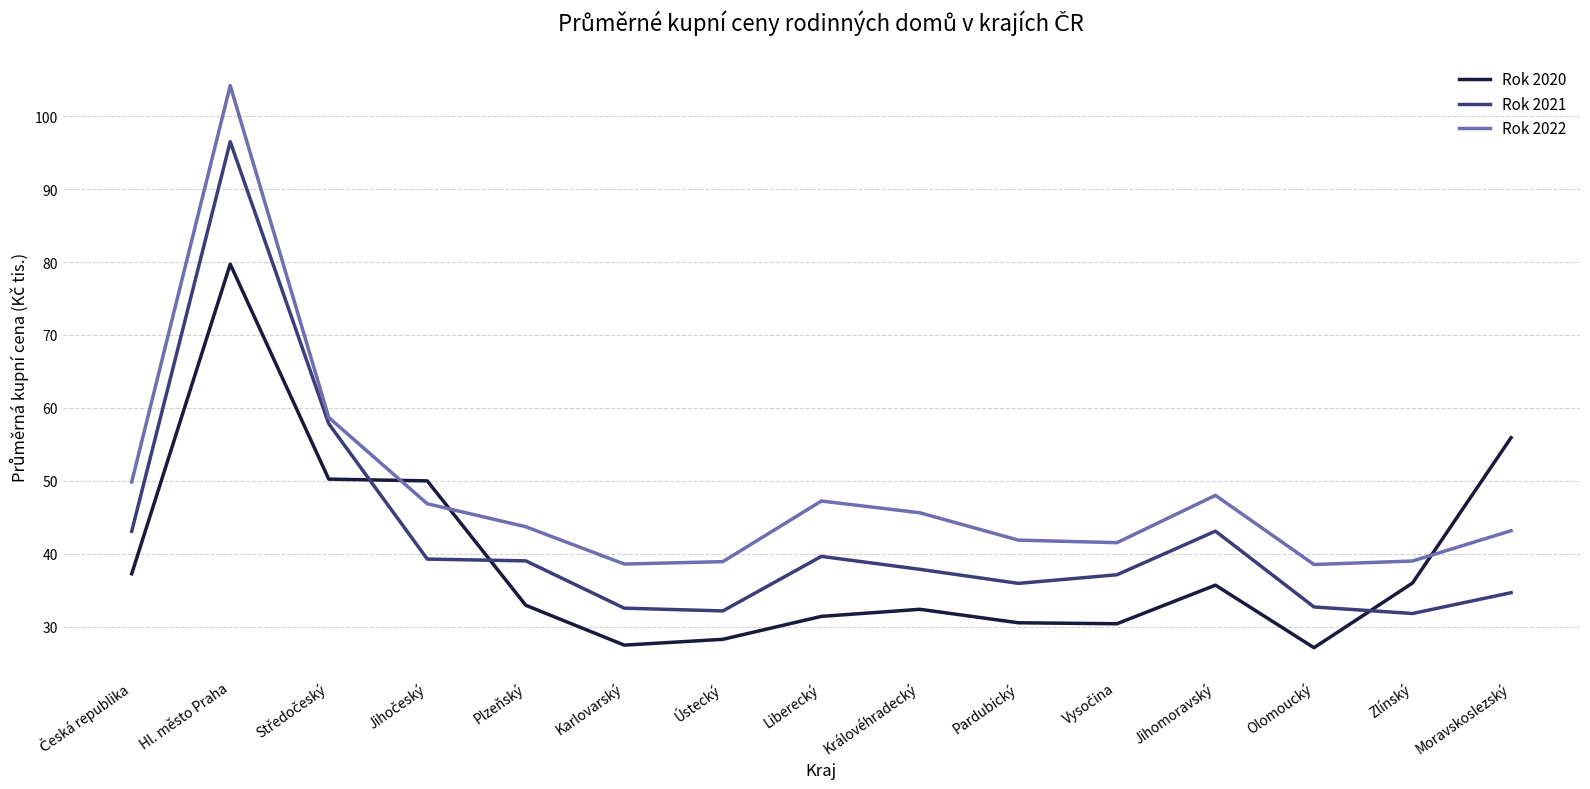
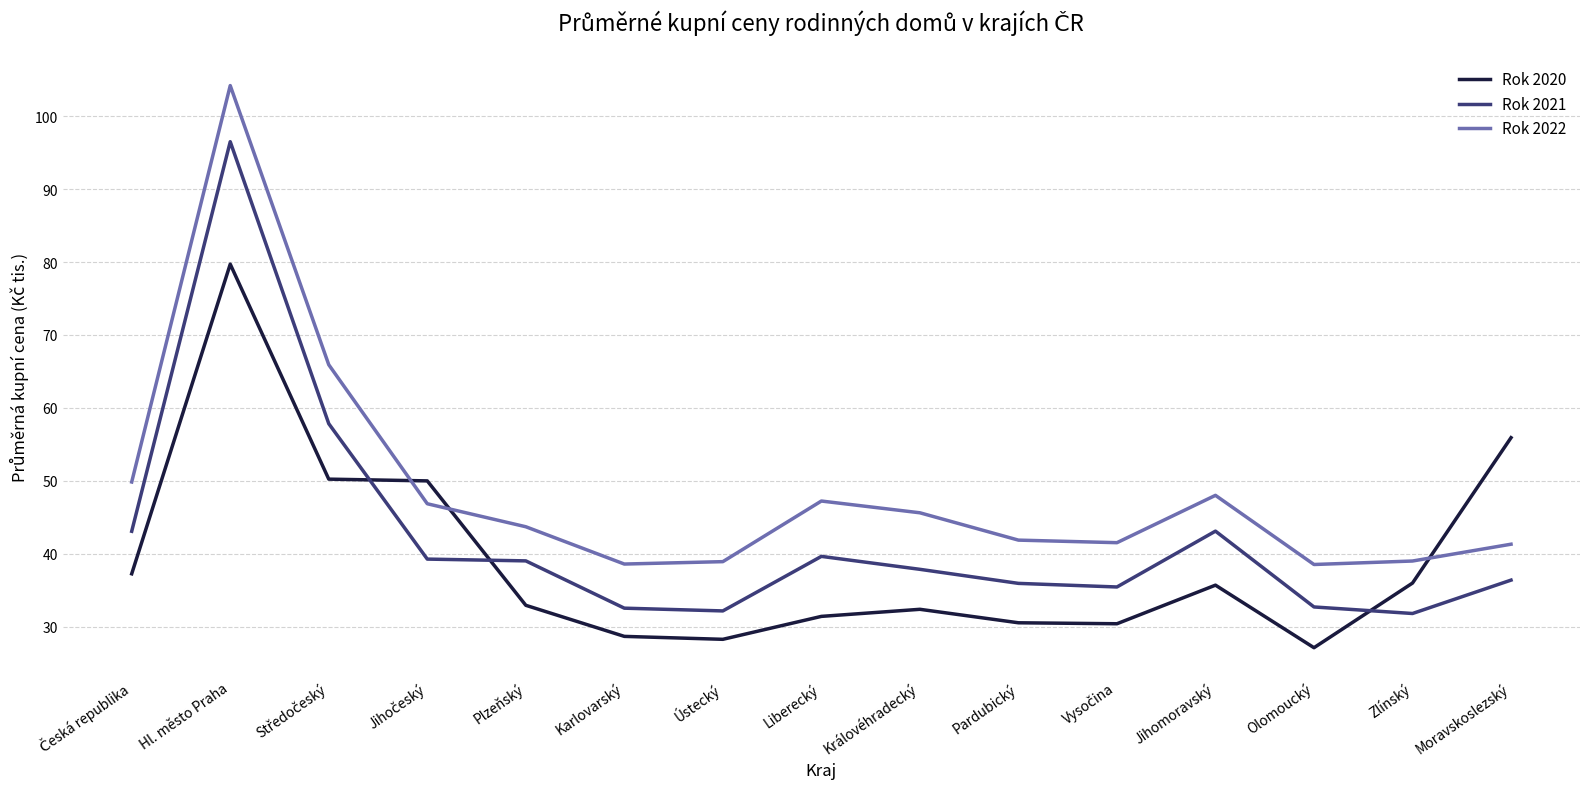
  {
    "Rok 2020": {
      "Česká republika": 37,
      "Hl. město Praha": 80,
      "Středočeský": 50,
      "Jihočeský": 50,
      "Plzeňský": 33,
-     "Karlovarský": 27,
+     "Karlovarský": 29,
      "Ústecký": 28,
      "Liberecký": 31,
      "Královéhradecký": 32,
      "Pardubický": 31,
      "Vysočina": 30,
      "Jihomoravský": 36,
      "Olomoucký": 27,
      "Zlínský": 36,
      "Moravskoslezský": 56
    },
    "Rok 2021": {
      "Česká republika": 43,
      "Hl. město Praha": 96,
      "Středočeský": 58,
      "Jihočeský": 39,
      "Plzeňský": 39,
      "Karlovarský": 33,
      "Ústecký": 32,
      "Liberecký": 40,
      "Královéhradecký": 38,
      "Pardubický": 36,
-     "Vysočina": 37,
+     "Vysočina": 35,
      "Jihomoravský": 43,
      "Olomoucký": 33,
      "Zlínský": 32,
-     "Moravskoslezský": 35
+     "Moravskoslezský": 36
    },
    "Rok 2022": {
      "Česká republika": 50,
      "Hl. město Praha": 104,
-     "Středočeský": 59,
+     "Středočeský": 66,
      "Jihočeský": 47,
      "Plzeňský": 44,
      "Karlovarský": 39,
      "Ústecký": 39,
      "Liberecký": 47,
      "Královéhradecký": 46,
      "Pardubický": 42,
      "Vysočina": 42,
      "Jihomoravský": 48,
      "Olomoucký": 39,
      "Zlínský": 39,
-     "Moravskoslezský": 43
+     "Moravskoslezský": 41
    }
  }
